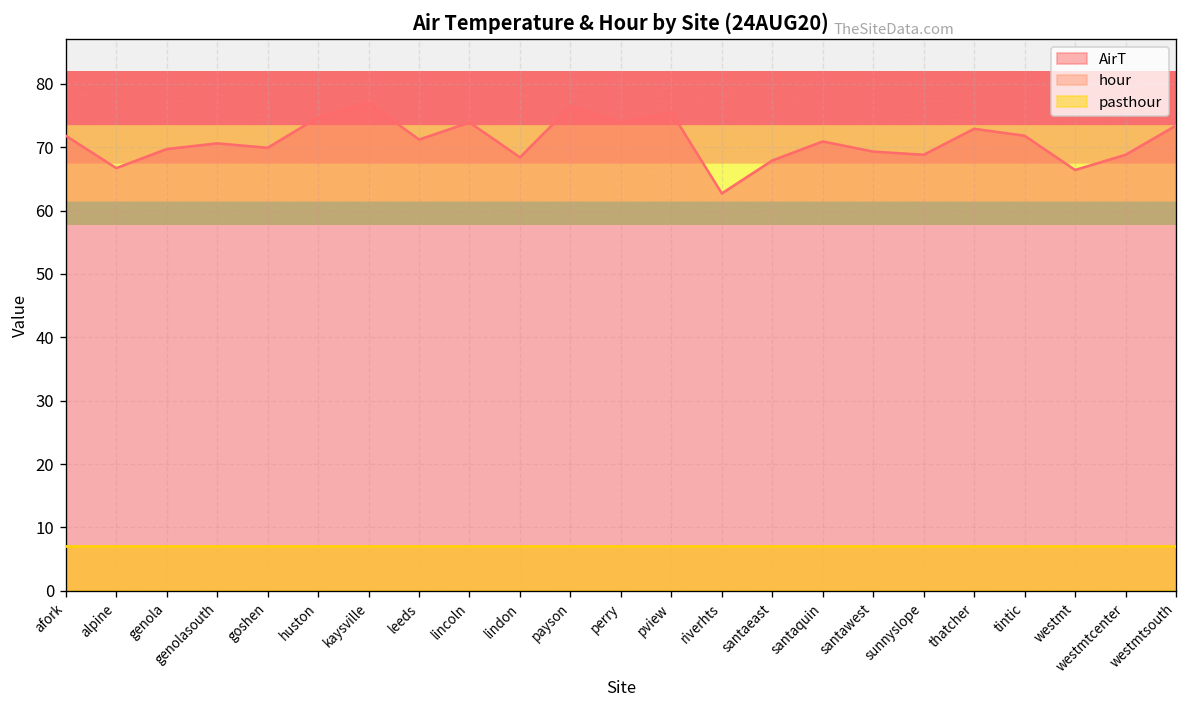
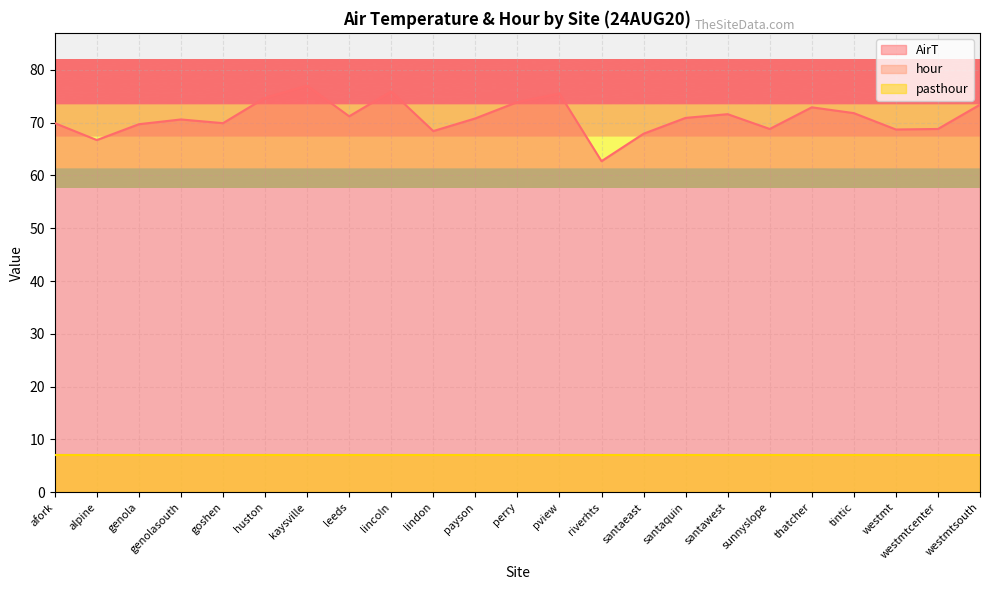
  {
    "AirT": {
-     "afork": 72,
+     "afork": 70,
      "alpine": 67,
      "genola": 70,
      "genolasouth": 71,
      "goshen": 70,
      "huston": 75,
      "kaysville": 77,
      "leeds": 71,
-     "lincoln": 74,
+     "lincoln": 76,
      "lindon": 68,
-     "payson": 76,
+     "payson": 71,
      "perry": 74,
      "pview": 76,
      "riverhts": 63,
      "santaeast": 68,
      "santaquin": 71,
-     "santawest": 69,
+     "santawest": 72,
      "sunnyslope": 69,
      "thatcher": 73,
      "tintic": 72,
-     "westmt": 66,
+     "westmt": 69,
      "westmtcenter": 69,
      "westmtsouth": 73
    },
    "pasthour": {
      "afork": 7,
      "alpine": 7,
      "genola": 7,
      "genolasouth": 7,
      "goshen": 7,
      "huston": 7,
      "kaysville": 7,
      "leeds": 7,
      "lincoln": 7,
      "lindon": 7,
      "payson": 7,
      "perry": 7,
      "pview": 7,
      "riverhts": 7,
      "santaeast": 7,
      "santaquin": 7,
      "santawest": 7,
      "sunnyslope": 7,
      "thatcher": 7,
      "tintic": 7,
      "westmt": 7,
      "westmtcenter": 7,
      "westmtsouth": 7
    }
  }
